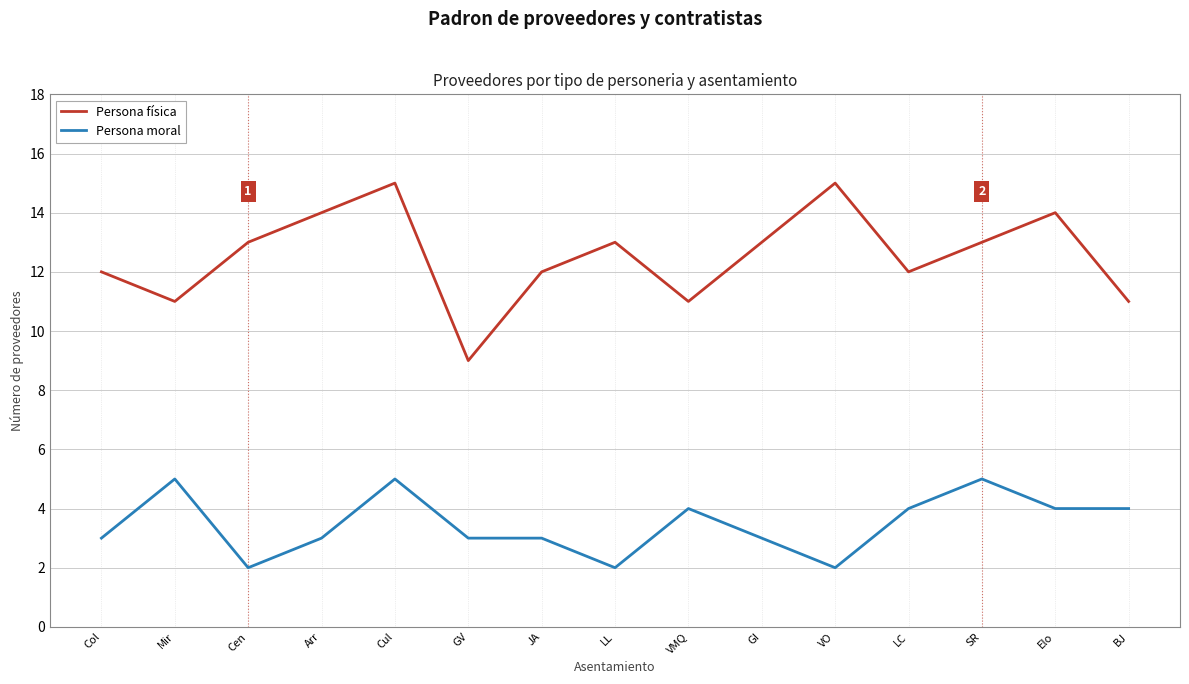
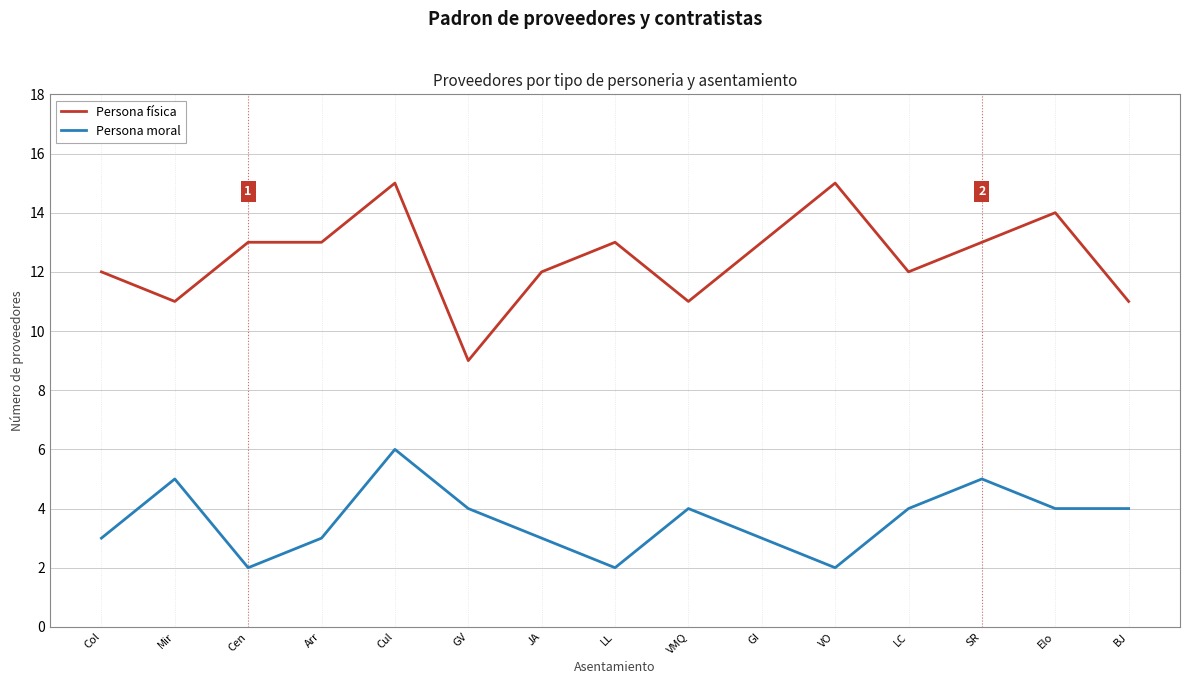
  {
    "Persona física": {
      "Col": 12,
      "Mir": 11,
      "Cen": 13,
-     "Arr": 14,
+     "Arr": 13,
      "Cul": 15,
      "GV": 9,
      "JA": 12,
      "LL": 13,
      "VMQ": 11,
      "GI": 13,
      "VO": 15,
      "LC": 12,
      "SR": 13,
      "Elo": 14,
      "BJ": 11
    },
    "Persona moral": {
      "Col": 3,
      "Mir": 5,
      "Cen": 2,
      "Arr": 3,
-     "Cul": 5,
-     "GV": 3,
+     "Cul": 6,
+     "GV": 4,
      "JA": 3,
      "LL": 2,
      "VMQ": 4,
      "GI": 3,
      "VO": 2,
      "LC": 4,
      "SR": 5,
      "Elo": 4,
      "BJ": 4
    }
  }
